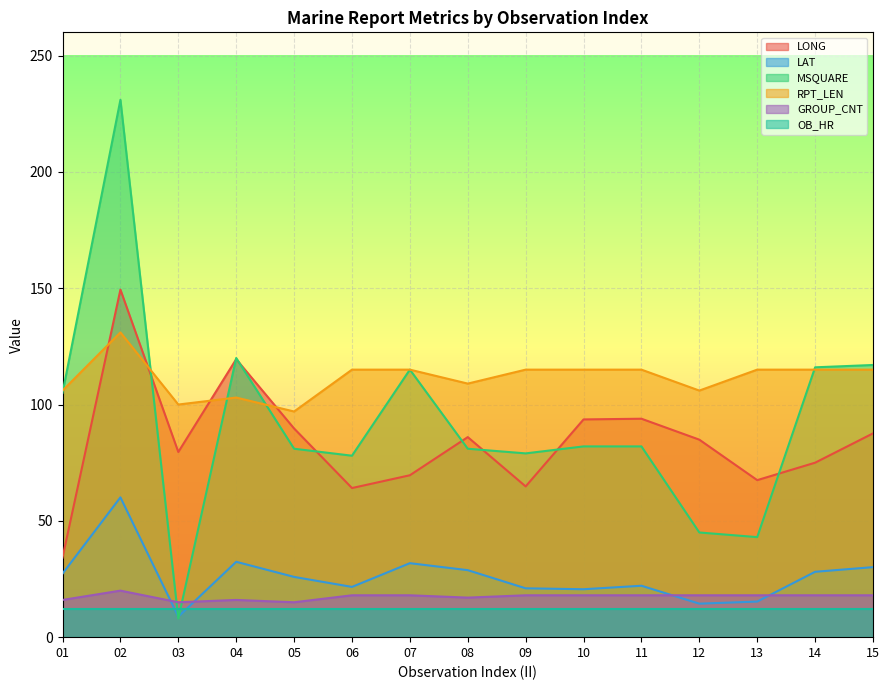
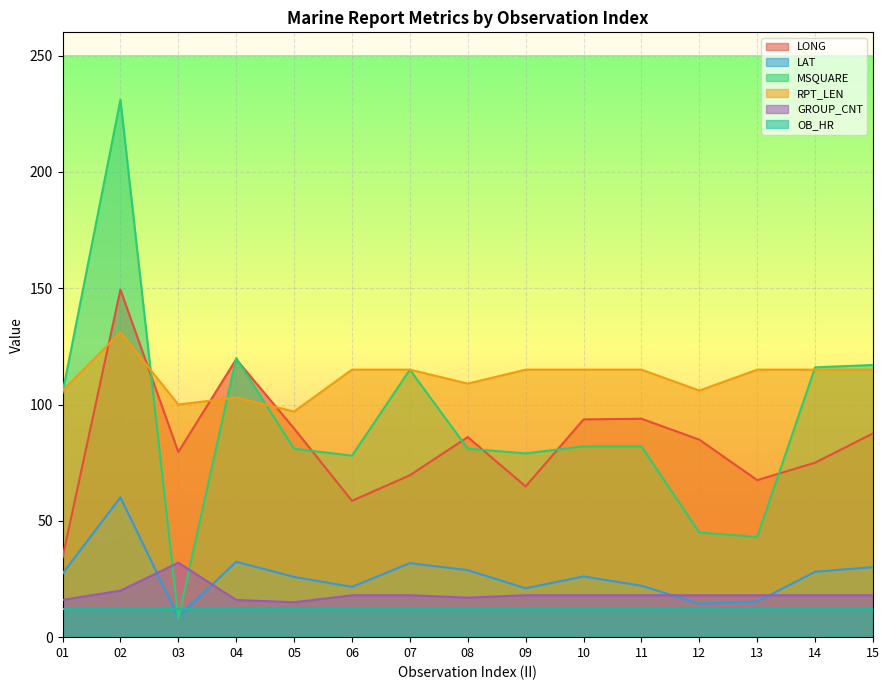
  {
    "LONG": {
      "01": 34,
      "02": 149,
      "03": 80,
      "05": 90,
-     "06": 64,
+     "06": 59,
      "07": 70,
      "08": 86,
      "09": 65,
      "10": 94,
      "11": 94,
      "12": 85,
      "13": 68,
      "14": 75,
      "15": 88
    },
    "LAT": {
      "01": 27,
      "02": 60,
      "04": 32,
      "05": 26,
      "06": 22,
      "07": 32,
      "08": 29,
      "09": 21,
-     "10": 21,
+     "10": 26,
      "11": 22,
      "12": 14,
      "13": 15,
      "14": 28,
      "15": 30
    },
    "RPT_LEN": {
      "02": 131,
      "03": 100,
      "04": 103,
      "05": 97,
      "06": 115,
      "08": 109,
      "09": 115,
      "10": 115,
      "11": 115,
      "12": 106,
      "13": 115,
      "15": 115
    },
    "GROUP_CNT": {
      "01": 16,
      "02": 20,
-     "03": 15,
+     "03": 32,
      "04": 16,
      "05": 15,
      "06": 18,
      "07": 18,
      "08": 17,
      "09": 18,
      "10": 18,
      "11": 18,
      "12": 18,
      "13": 18,
      "14": 18,
      "15": 18
    }
  }
